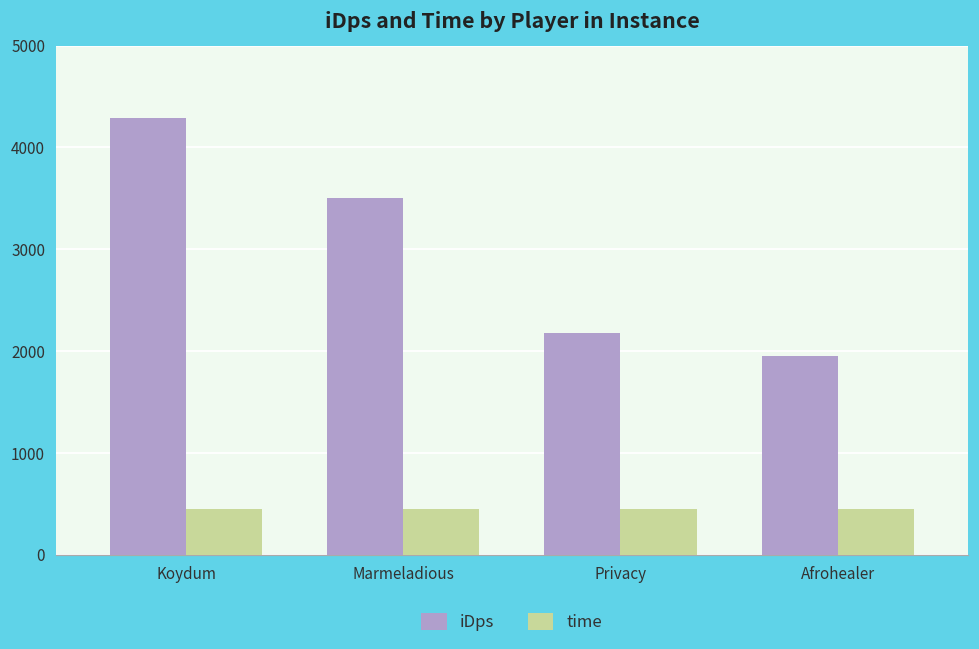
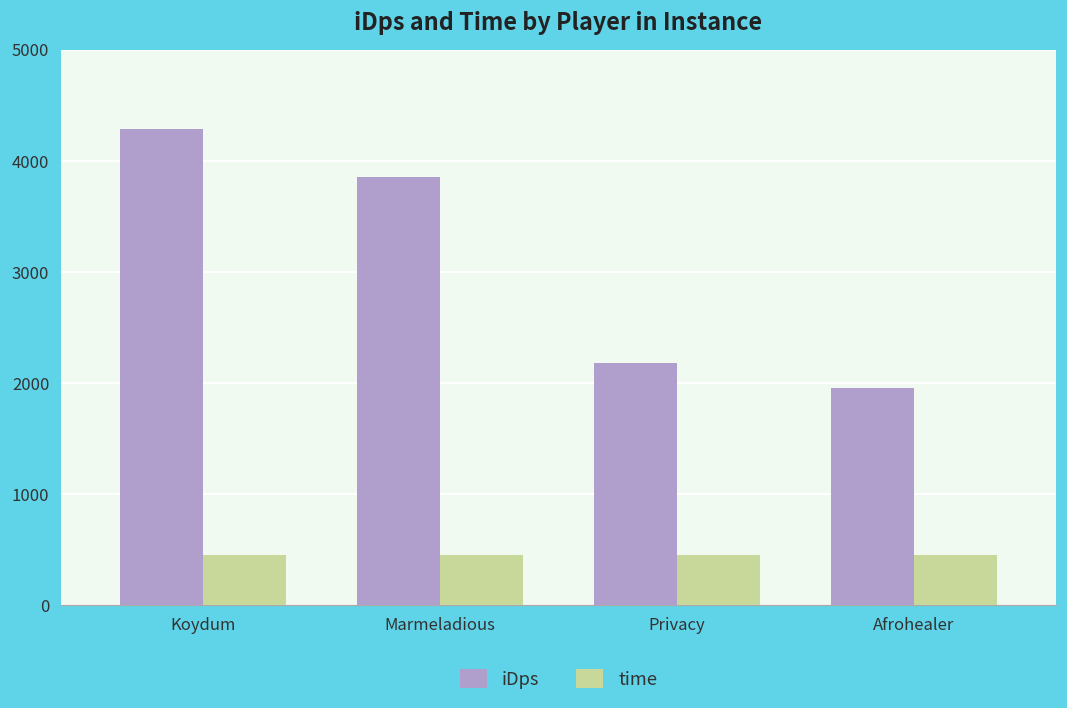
  {
    "iDps": {
      "Koydum": 4300,
-     "Marmeladious": 3500,
+     "Marmeladious": 3900,
      "Privacy": 2200,
      "Afrohealer": 2000
    },
    "time": {
      "Koydum": 400,
      "Marmeladious": 400,
      "Privacy": 400,
      "Afrohealer": 400
    }
  }
